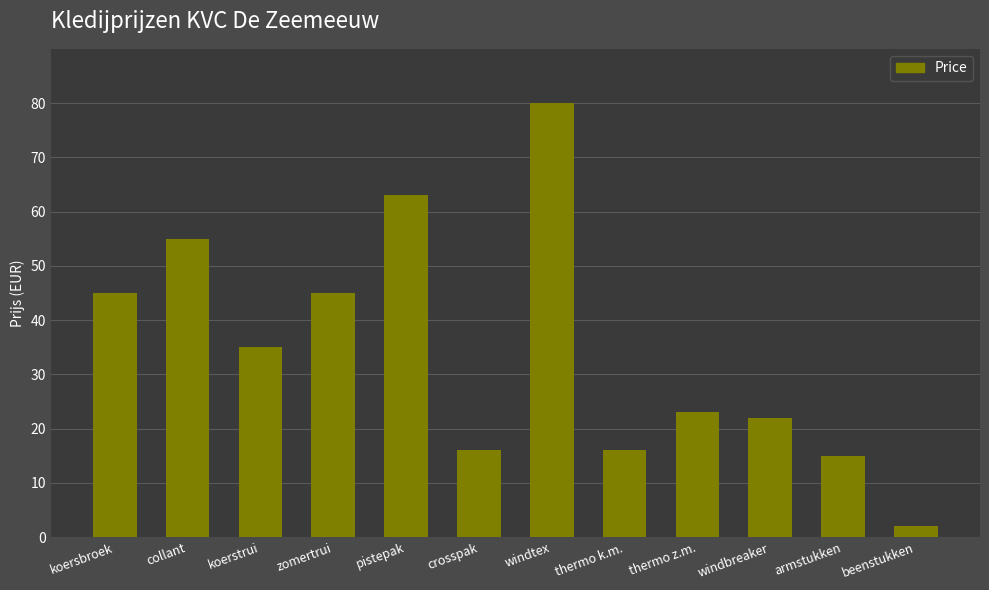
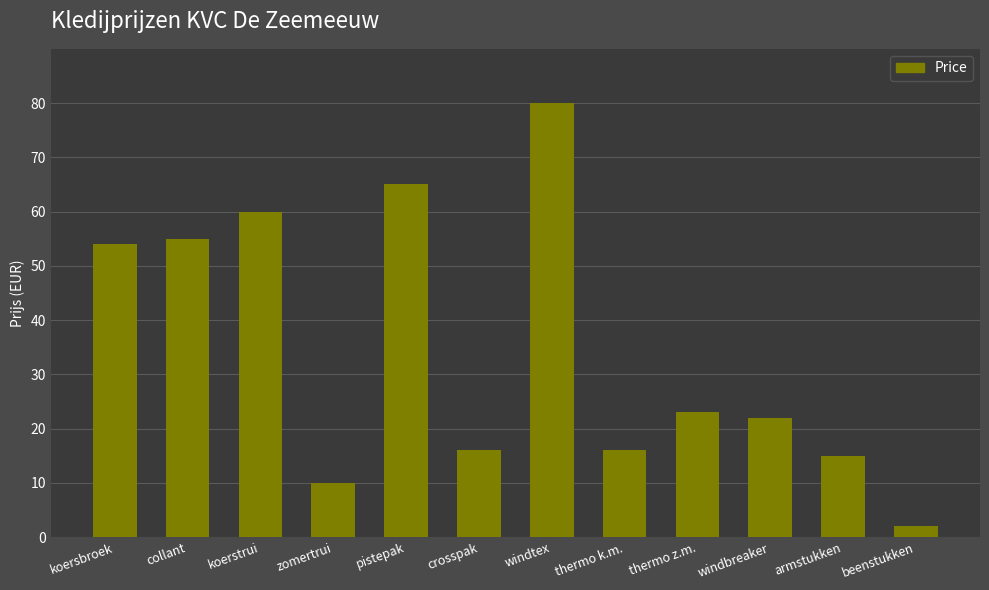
  {
-   "koersbroek": 45,
+   "koersbroek": 54,
    "collant": 55,
-   "koerstrui": 35,
-   "zomertrui": 45,
-   "pistepak": 63,
+   "koerstrui": 60,
+   "zomertrui": 10,
+   "pistepak": 65,
    "crosspak": 16,
    "windtex": 80,
    "thermo k.m.": 16,
    "thermo z.m.": 23,
    "windbreaker": 22,
    "armstukken": 15,
    "beenstukken": 2
  }
